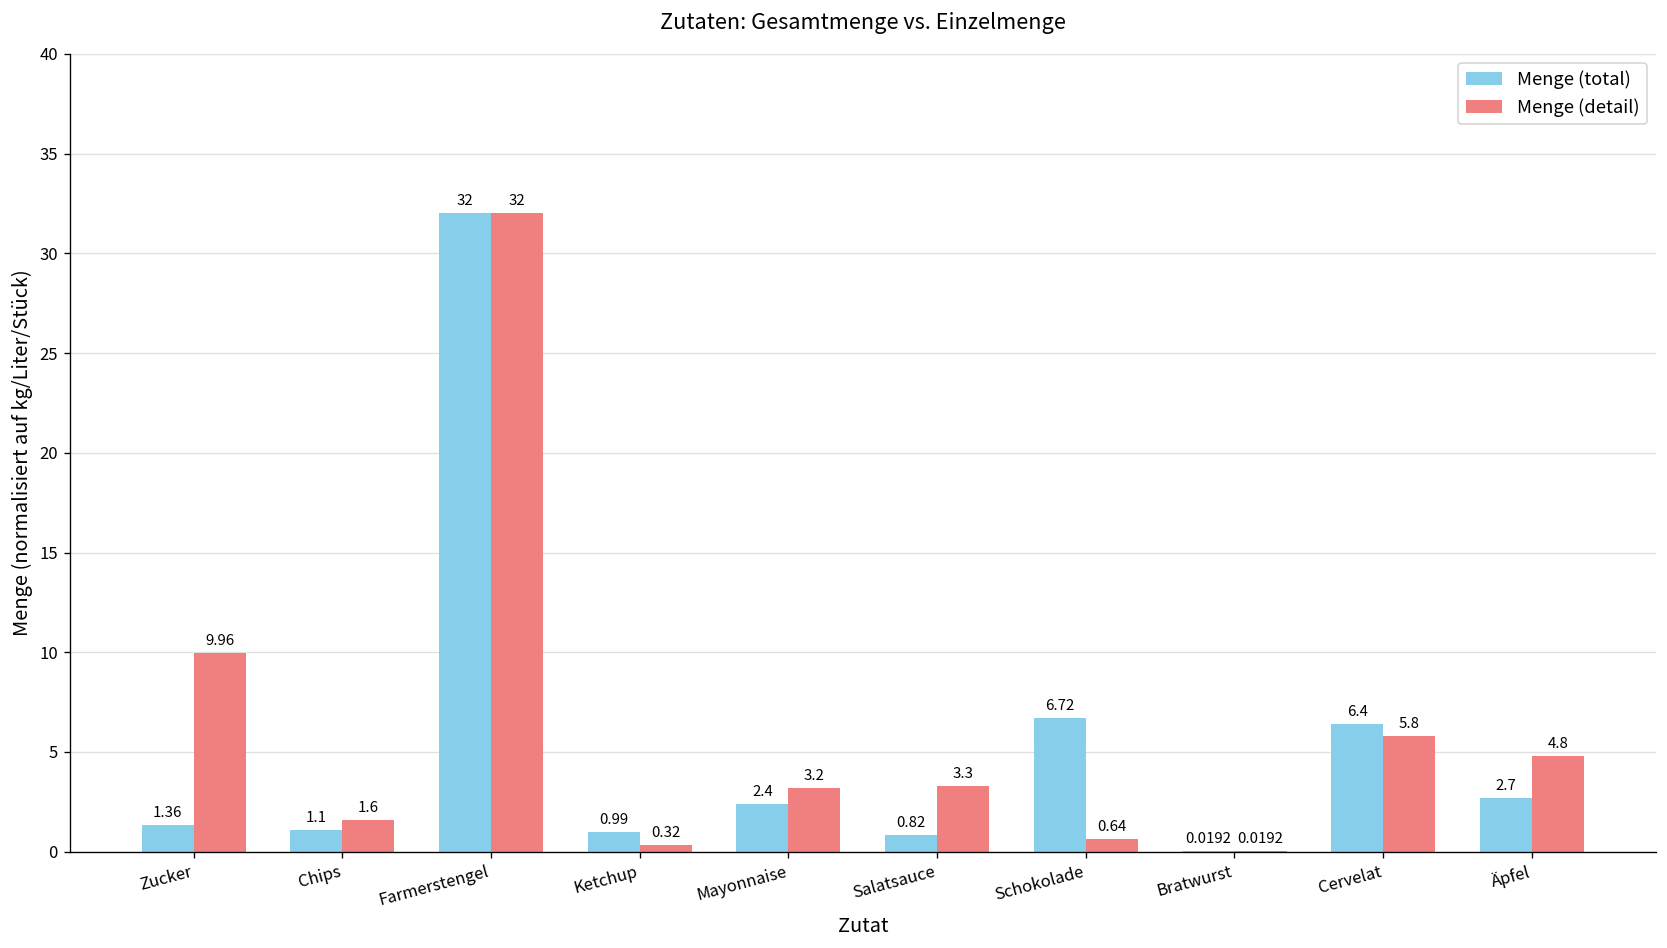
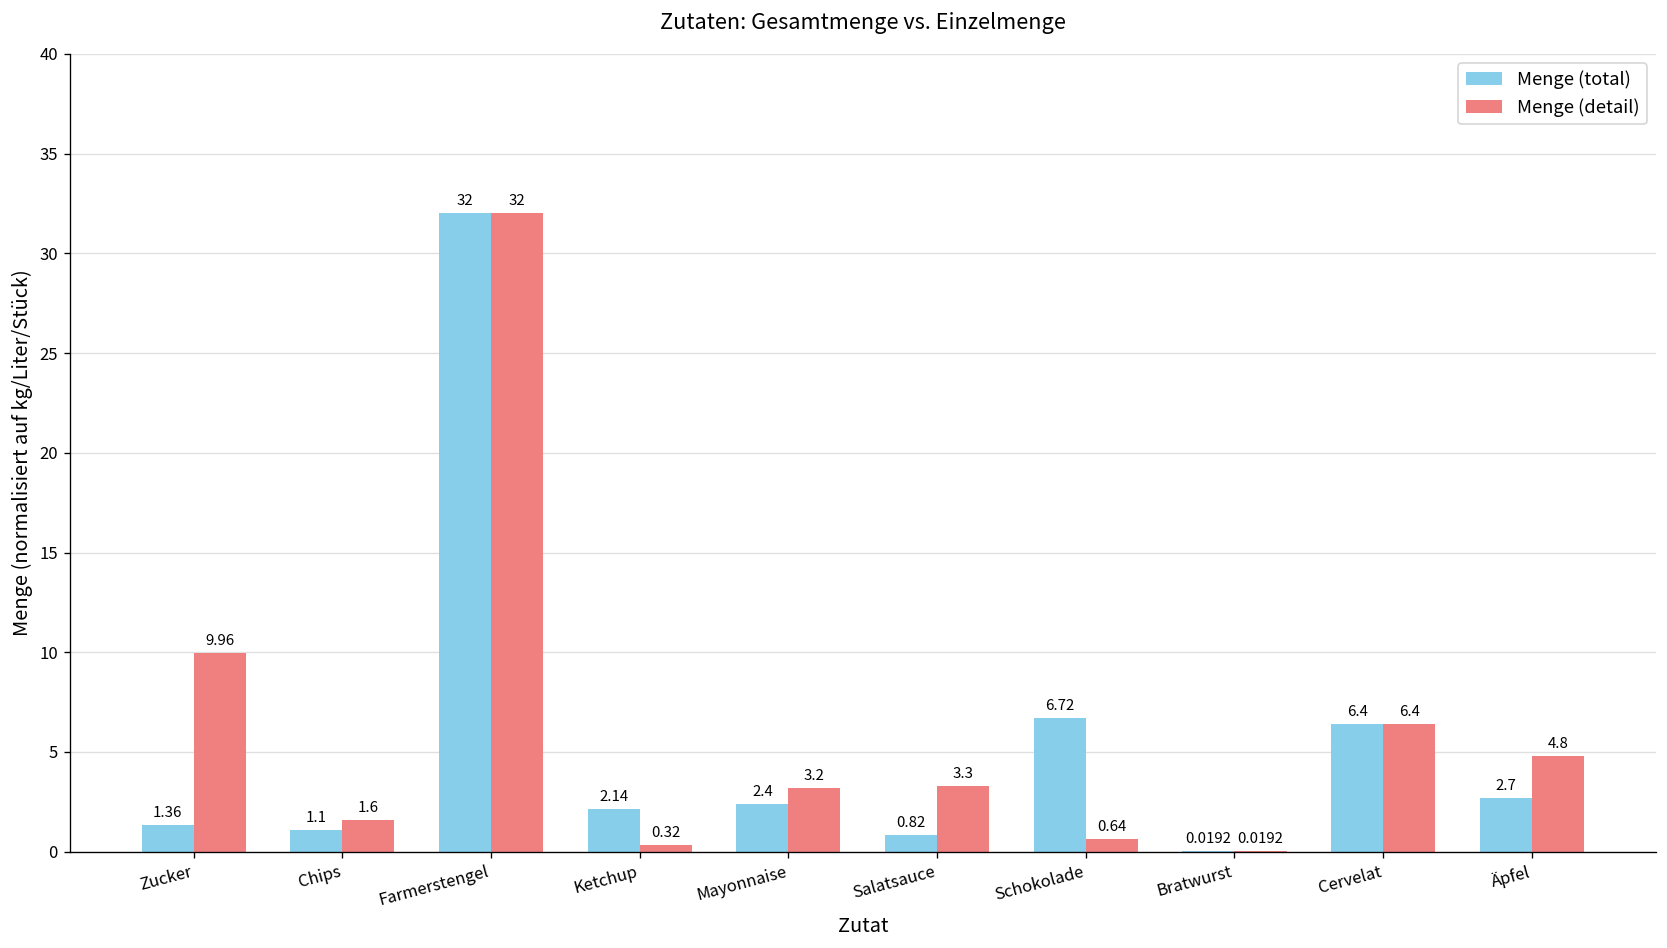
  {
    "Menge (total)": {
      "Zucker": 1.36,
      "Chips": 1.1,
      "Farmerstengel": 32,
-     "Ketchup": 0.99,
+     "Ketchup": 2.14,
      "Mayonnaise": 2.4,
      "Salatsauce": 0.82,
      "Schokolade": 6.72,
      "Bratwurst": 0.0192,
      "Cervelat": 6.4,
      "Äpfel": 2.7
    },
    "Menge (detail)": {
      "Zucker": 9.96,
      "Chips": 1.6,
      "Farmerstengel": 32,
      "Ketchup": 0.32,
      "Mayonnaise": 3.2,
      "Salatsauce": 3.3,
      "Schokolade": 0.64,
      "Bratwurst": 0.0192,
-     "Cervelat": 5.8,
+     "Cervelat": 6.4,
      "Äpfel": 4.8
    }
  }
